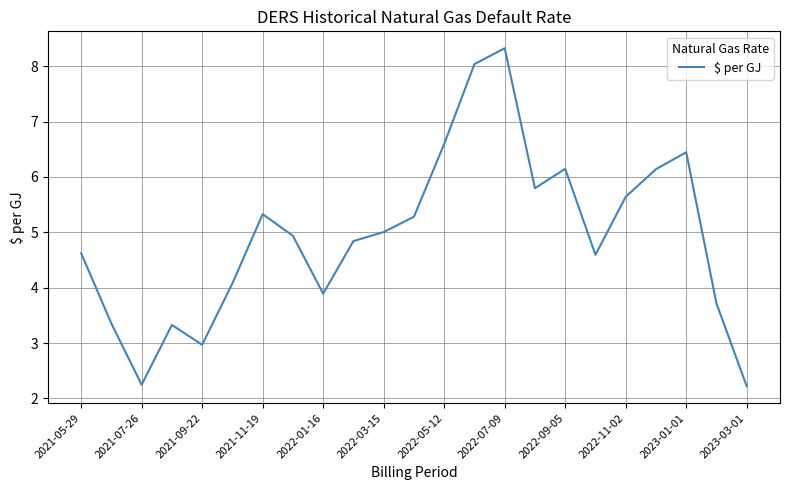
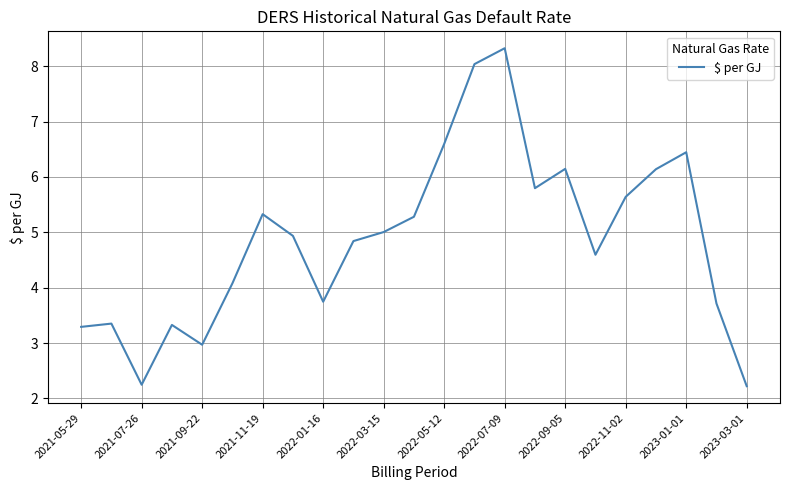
  {
-   "2021-05-29": 4.6,
+   "2021-05-29": 3.3,
    "2021-07-26": 2.2,
    "2021-09-22": 3.0,
    "2021-11-19": 5.3,
-   "2022-01-16": 3.9,
+   "2022-01-16": 3.7,
    "2022-03-15": 5.0,
    "2022-05-12": 6.6,
    "2022-07-09": 8.3,
    "2022-09-05": 6.1,
    "2022-11-02": 5.6,
    "2023-01-01": 6.4,
    "2023-03-01": 2.2
  }
